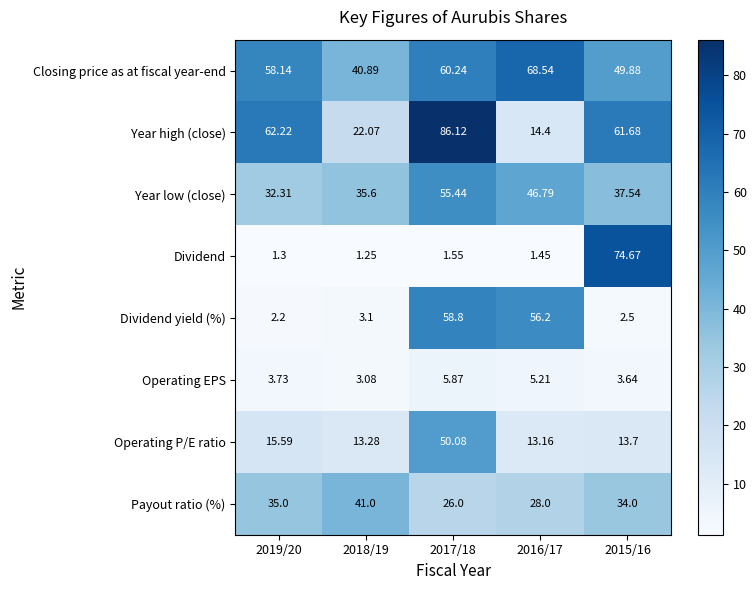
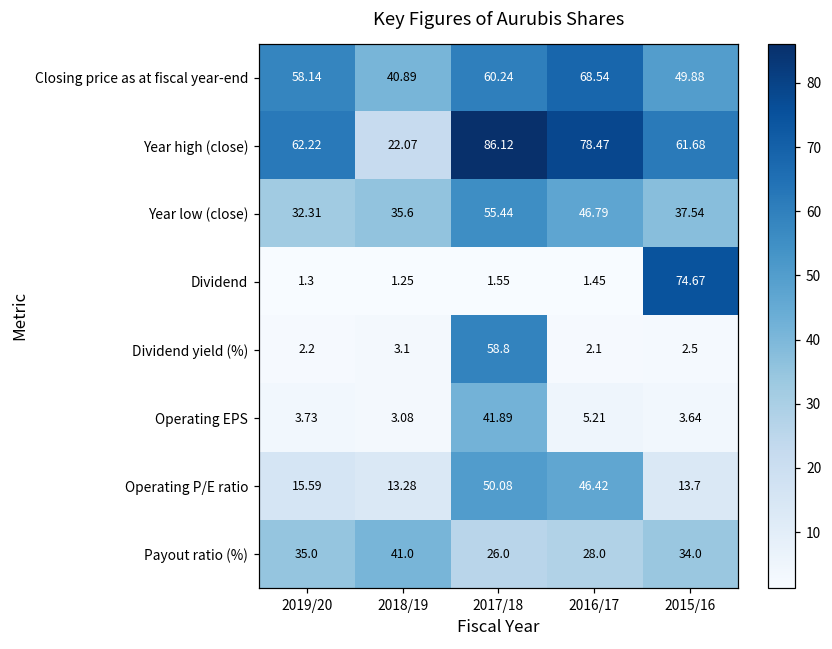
  {
    "Closing price as at fiscal year-end": {
      "2019/20": 58.14,
      "2018/19": 40.89,
      "2017/18": 60.24,
      "2016/17": 68.54,
      "2015/16": 49.88
    },
    "Year high (close)": {
      "2019/20": 62.22,
      "2018/19": 22.07,
      "2017/18": 86.12,
-     "2016/17": 14.4,
+     "2016/17": 78.47,
      "2015/16": 61.68
    },
    "Year low (close)": {
      "2019/20": 32.31,
      "2018/19": 35.6,
      "2017/18": 55.44,
      "2016/17": 46.79,
      "2015/16": 37.54
    },
    "Dividend": {
      "2019/20": 1.3,
      "2018/19": 1.25,
      "2017/18": 1.55,
      "2016/17": 1.45,
      "2015/16": 74.67
    },
    "Dividend yield (%)": {
      "2019/20": 2.2,
      "2018/19": 3.1,
      "2017/18": 58.8,
-     "2016/17": 56.2,
+     "2016/17": 2.1,
      "2015/16": 2.5
    },
    "Operating EPS": {
      "2019/20": 3.73,
      "2018/19": 3.08,
-     "2017/18": 5.87,
+     "2017/18": 41.89,
      "2016/17": 5.21,
      "2015/16": 3.64
    },
    "Operating P/E ratio": {
      "2019/20": 15.59,
      "2018/19": 13.28,
      "2017/18": 50.08,
-     "2016/17": 13.16,
+     "2016/17": 46.42,
      "2015/16": 13.7
    },
    "Payout ratio (%)": {
      "2019/20": 35.0,
      "2018/19": 41.0,
      "2017/18": 26.0,
      "2016/17": 28.0,
      "2015/16": 34.0
    }
  }
